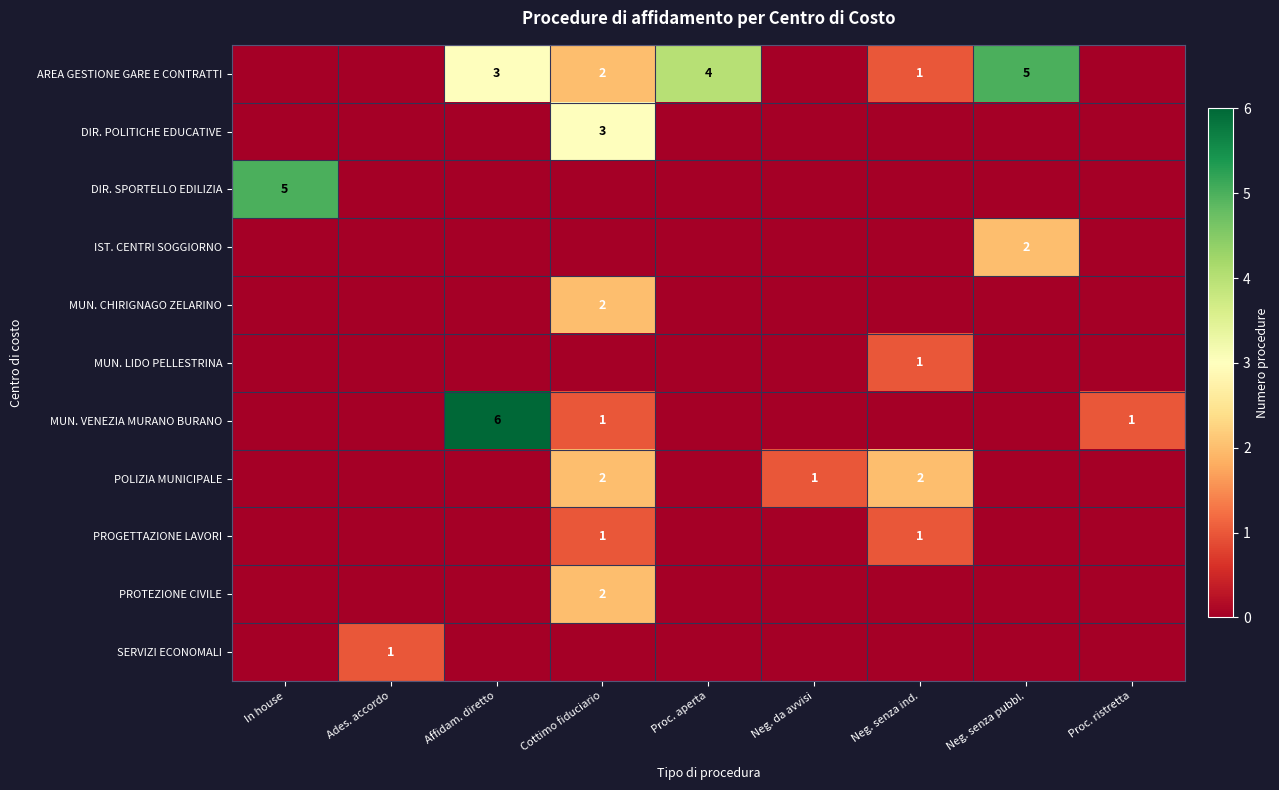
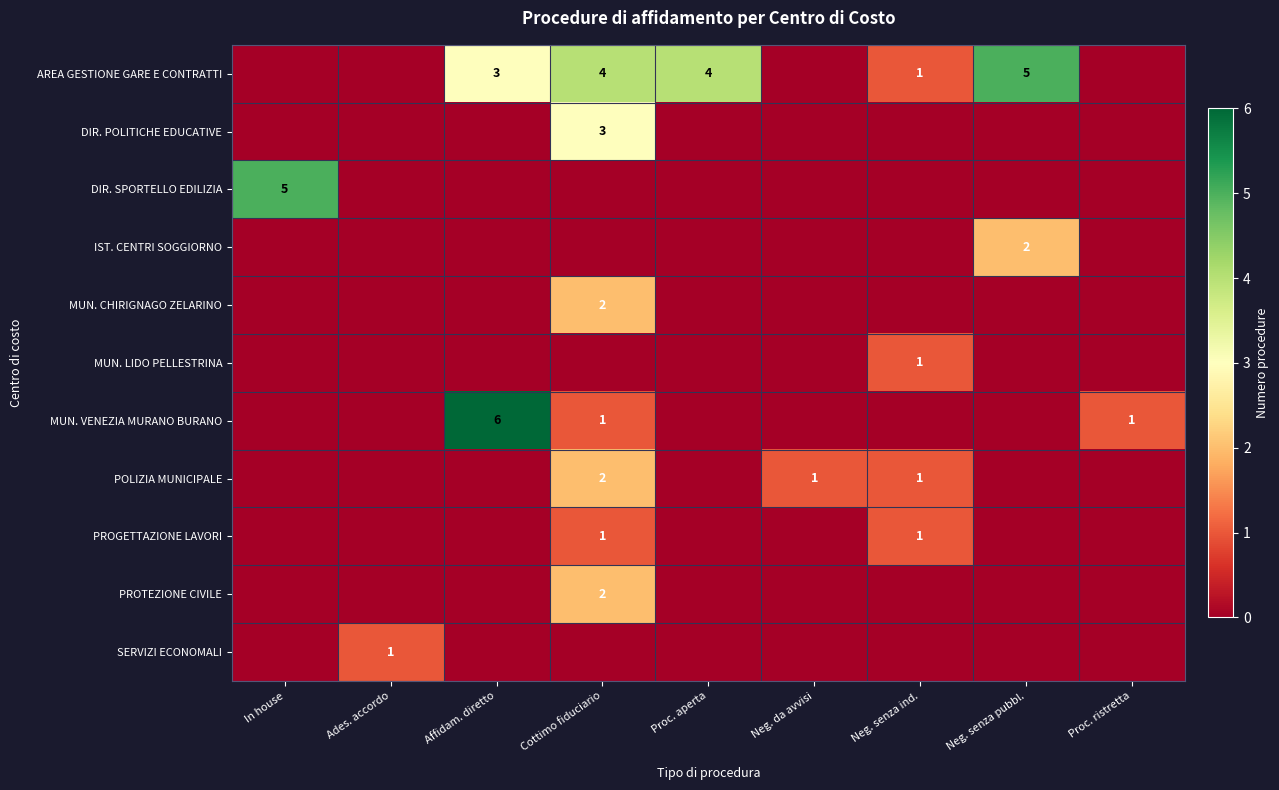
  {
    "AREA GESTIONE GARE E CONTRATTI": {
      "Affidam. diretto": 3,
-     "Cottimo fiduciario": 2,
+     "Cottimo fiduciario": 4,
      "Proc. aperta": 4,
      "Neg. senza ind.": 1,
      "Neg. senza pubbl.": 5
    },
    "DIR. POLITICHE EDUCATIVE": {
      "Cottimo fiduciario": 3
    },
    "DIR. SPORTELLO EDILIZIA": {
      "In house": 5
    },
    "IST. CENTRI SOGGIORNO": {
      "Neg. senza pubbl.": 2
    },
    "MUN. CHIRIGNAGO ZELARINO": {
      "Cottimo fiduciario": 2
    },
    "MUN. LIDO PELLESTRINA": {
      "Neg. senza ind.": 1
    },
    "MUN. VENEZIA MURANO BURANO": {
      "Affidam. diretto": 6,
      "Cottimo fiduciario": 1,
      "Proc. ristretta": 1
    },
    "POLIZIA MUNICIPALE": {
      "Cottimo fiduciario": 2,
      "Neg. da avvisi": 1,
-     "Neg. senza ind.": 2
+     "Neg. senza ind.": 1
    },
    "PROGETTAZIONE LAVORI": {
      "Cottimo fiduciario": 1,
      "Neg. senza ind.": 1
    },
    "PROTEZIONE CIVILE": {
      "Cottimo fiduciario": 2
    },
    "SERVIZI ECONOMALI": {
      "Ades. accordo": 1
    }
  }
